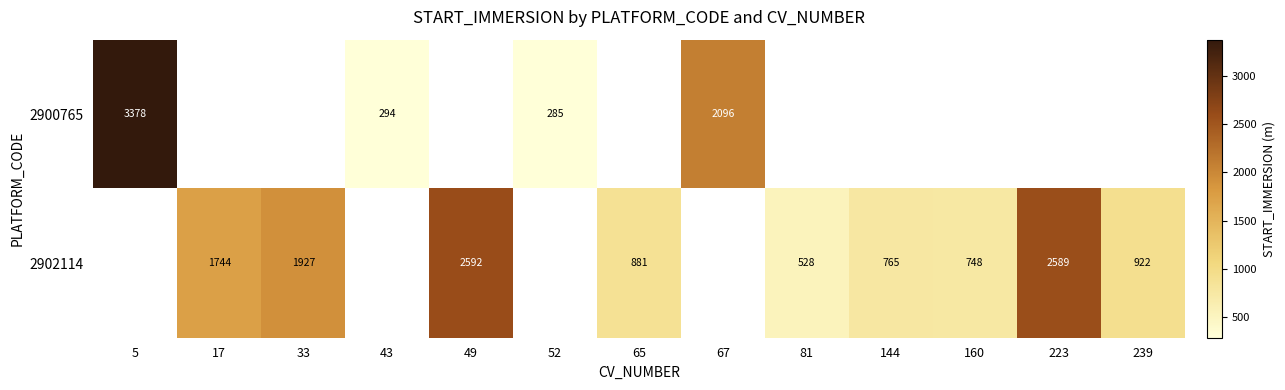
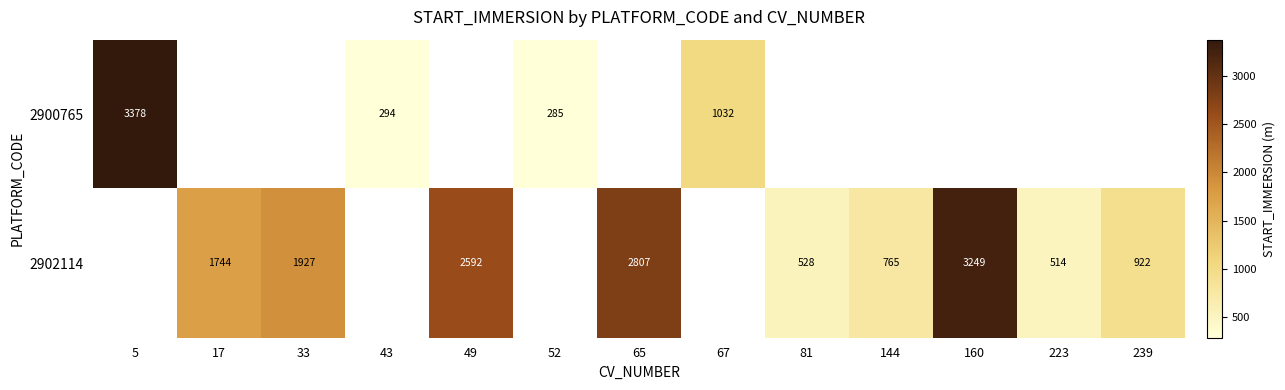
  {
    "2900765": {
      "5": 3378,
      "43": 294,
      "52": 285,
-     "67": 2096
+     "67": 1032
    },
    "2902114": {
      "17": 1744,
      "33": 1927,
      "49": 2592,
-     "65": 881,
+     "65": 2807,
      "81": 528,
      "144": 765,
-     "160": 748,
-     "223": 2589,
+     "160": 3249,
+     "223": 514,
      "239": 922
    }
  }
